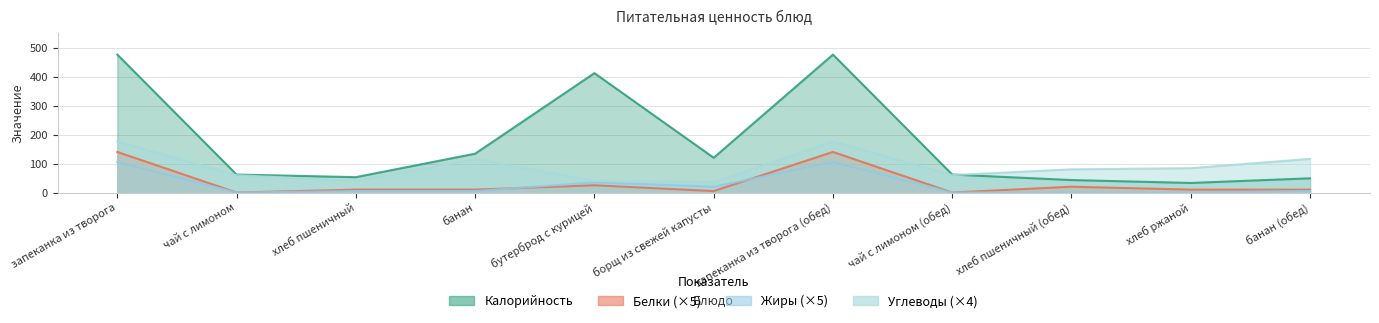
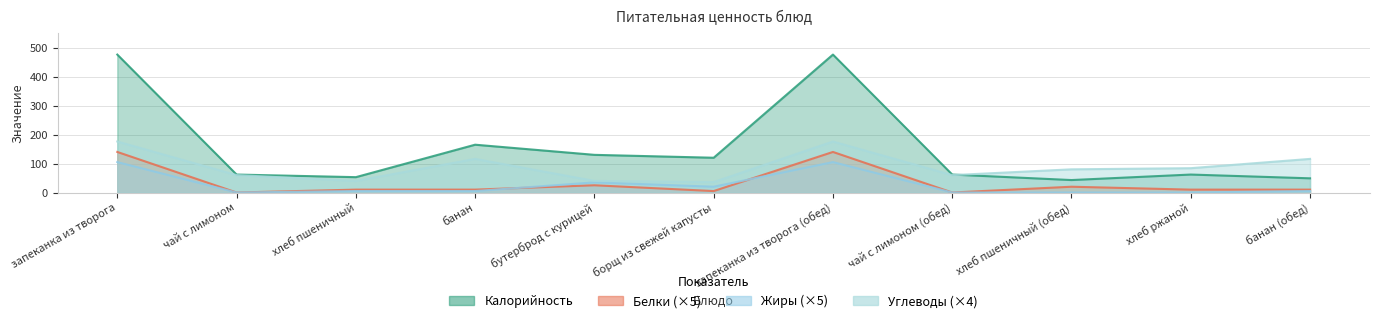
  {
    "Калорийность": {
      "запеканка из творога": 480,
      "хлеб пшеничный": 50,
-     "банан": 130,
-     "бутерброд с курицей": 410,
+     "банан": 170,
+     "бутерброд с курицей": 130,
      "борщ из свежей капусты": 120,
      "запеканка из творога (обед)": 480,
      "хлеб пшеничный (обед)": 40,
-     "хлеб ржаной": 30,
+     "хлеб ржаной": 60,
      "банан (обед)": 50
    }
  }
